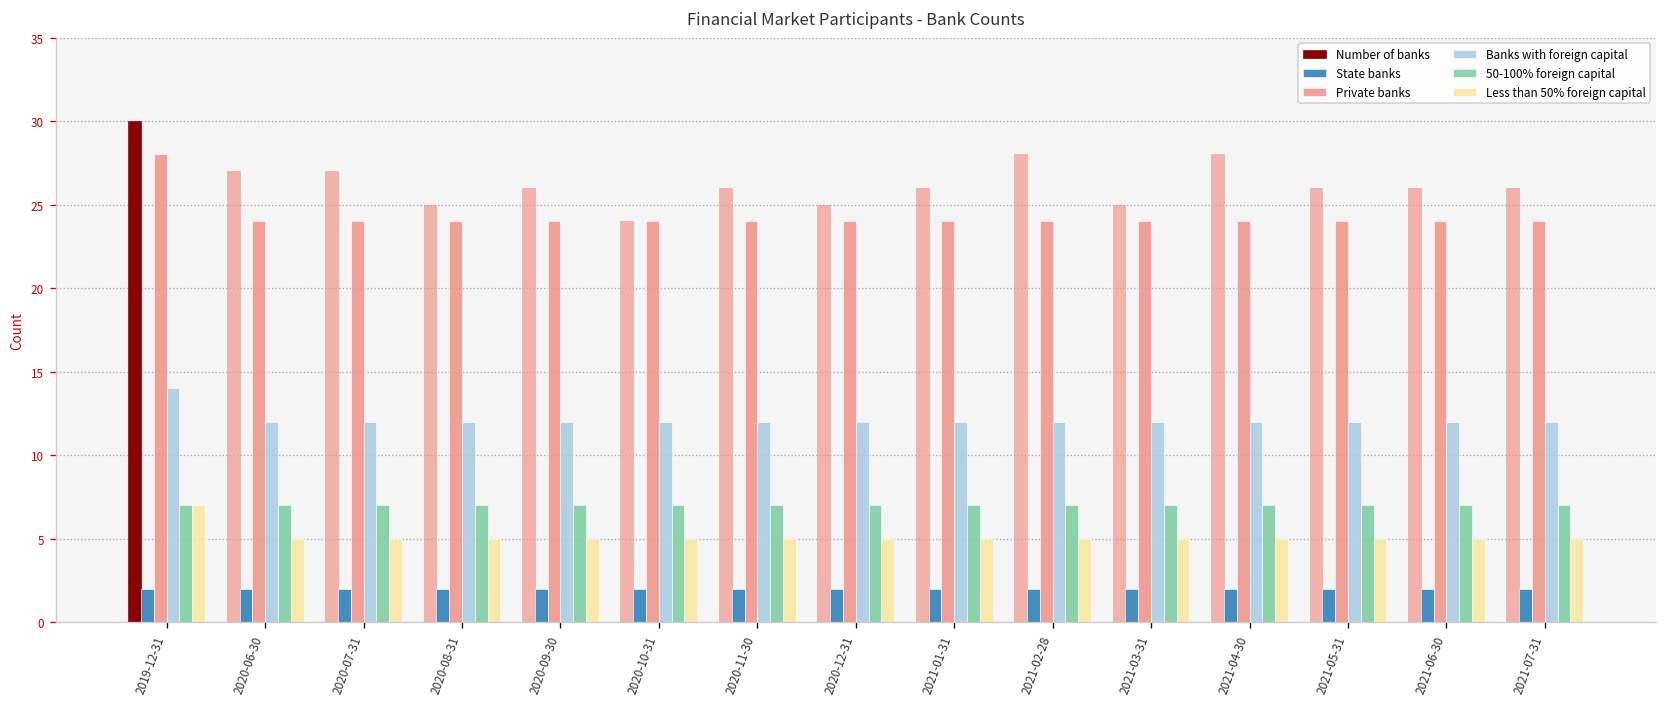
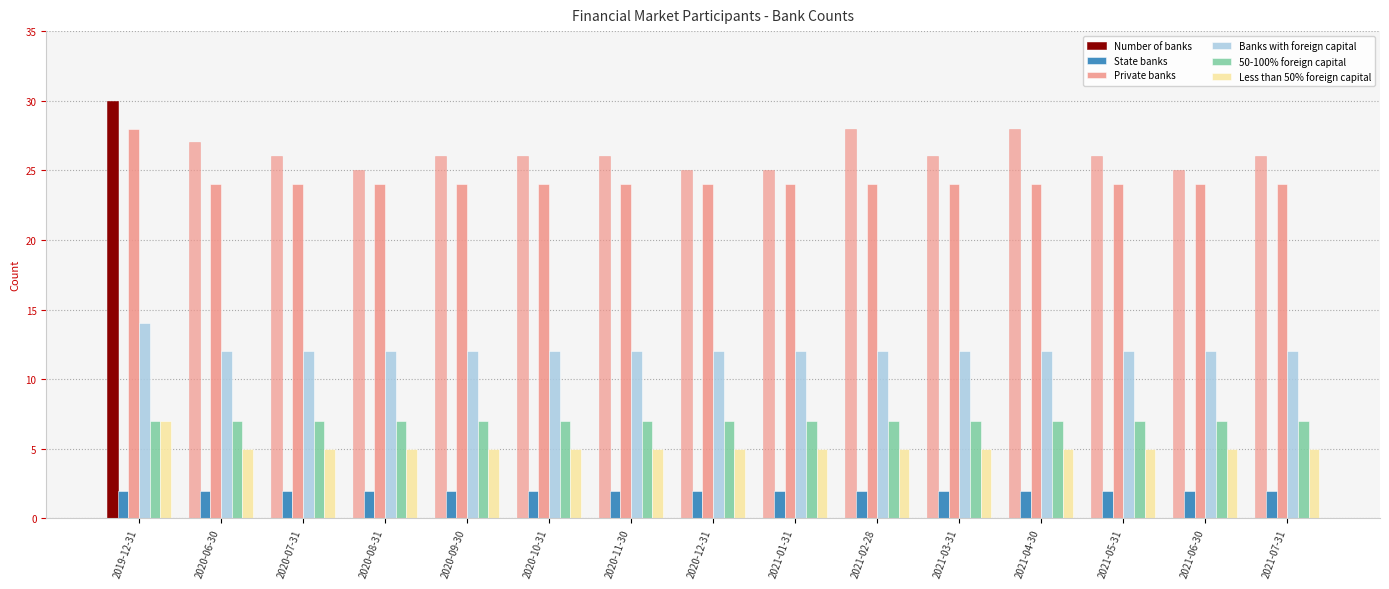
  {
    "Number of banks": {
      "2019-12-31": 30,
      "2020-06-30": 27,
-     "2020-07-31": 27,
+     "2020-07-31": 26,
      "2020-08-31": 25,
      "2020-09-30": 26,
-     "2020-10-31": 24,
+     "2020-10-31": 26,
      "2020-11-30": 26,
      "2020-12-31": 25,
-     "2021-01-31": 26,
+     "2021-01-31": 25,
      "2021-02-28": 28,
-     "2021-03-31": 25,
+     "2021-03-31": 26,
      "2021-04-30": 28,
      "2021-05-31": 26,
-     "2021-06-30": 26,
+     "2021-06-30": 25,
      "2021-07-31": 26
    },
    "State banks": {
      "2019-12-31": 2,
      "2020-06-30": 2,
      "2020-07-31": 2,
      "2020-08-31": 2,
      "2020-09-30": 2,
      "2020-10-31": 2,
      "2020-11-30": 2,
      "2020-12-31": 2,
      "2021-01-31": 2,
      "2021-02-28": 2,
      "2021-03-31": 2,
      "2021-04-30": 2,
      "2021-05-31": 2,
      "2021-06-30": 2,
      "2021-07-31": 2
    },
    "Private banks": {
      "2019-12-31": 28,
      "2020-06-30": 24,
      "2020-07-31": 24,
      "2020-08-31": 24,
      "2020-09-30": 24,
      "2020-10-31": 24,
      "2020-11-30": 24,
      "2020-12-31": 24,
      "2021-01-31": 24,
      "2021-02-28": 24,
      "2021-03-31": 24,
      "2021-04-30": 24,
      "2021-05-31": 24,
      "2021-06-30": 24,
      "2021-07-31": 24
    },
    "Banks with foreign capital": {
      "2019-12-31": 14,
      "2020-06-30": 12,
      "2020-07-31": 12,
      "2020-08-31": 12,
      "2020-09-30": 12,
      "2020-10-31": 12,
      "2020-11-30": 12,
      "2020-12-31": 12,
      "2021-01-31": 12,
      "2021-02-28": 12,
      "2021-03-31": 12,
      "2021-04-30": 12,
      "2021-05-31": 12,
      "2021-06-30": 12,
      "2021-07-31": 12
    },
    "50-100% foreign capital": {
      "2019-12-31": 7,
      "2020-06-30": 7,
      "2020-07-31": 7,
      "2020-08-31": 7,
      "2020-09-30": 7,
      "2020-10-31": 7,
      "2020-11-30": 7,
      "2020-12-31": 7,
      "2021-01-31": 7,
      "2021-02-28": 7,
      "2021-03-31": 7,
      "2021-04-30": 7,
      "2021-05-31": 7,
      "2021-06-30": 7,
      "2021-07-31": 7
    },
    "Less than 50% foreign capital": {
      "2019-12-31": 7,
      "2020-06-30": 5,
      "2020-07-31": 5,
      "2020-08-31": 5,
      "2020-09-30": 5,
      "2020-10-31": 5,
      "2020-11-30": 5,
      "2020-12-31": 5,
      "2021-01-31": 5,
      "2021-02-28": 5,
      "2021-03-31": 5,
      "2021-04-30": 5,
      "2021-05-31": 5,
      "2021-06-30": 5,
      "2021-07-31": 5
    }
  }
